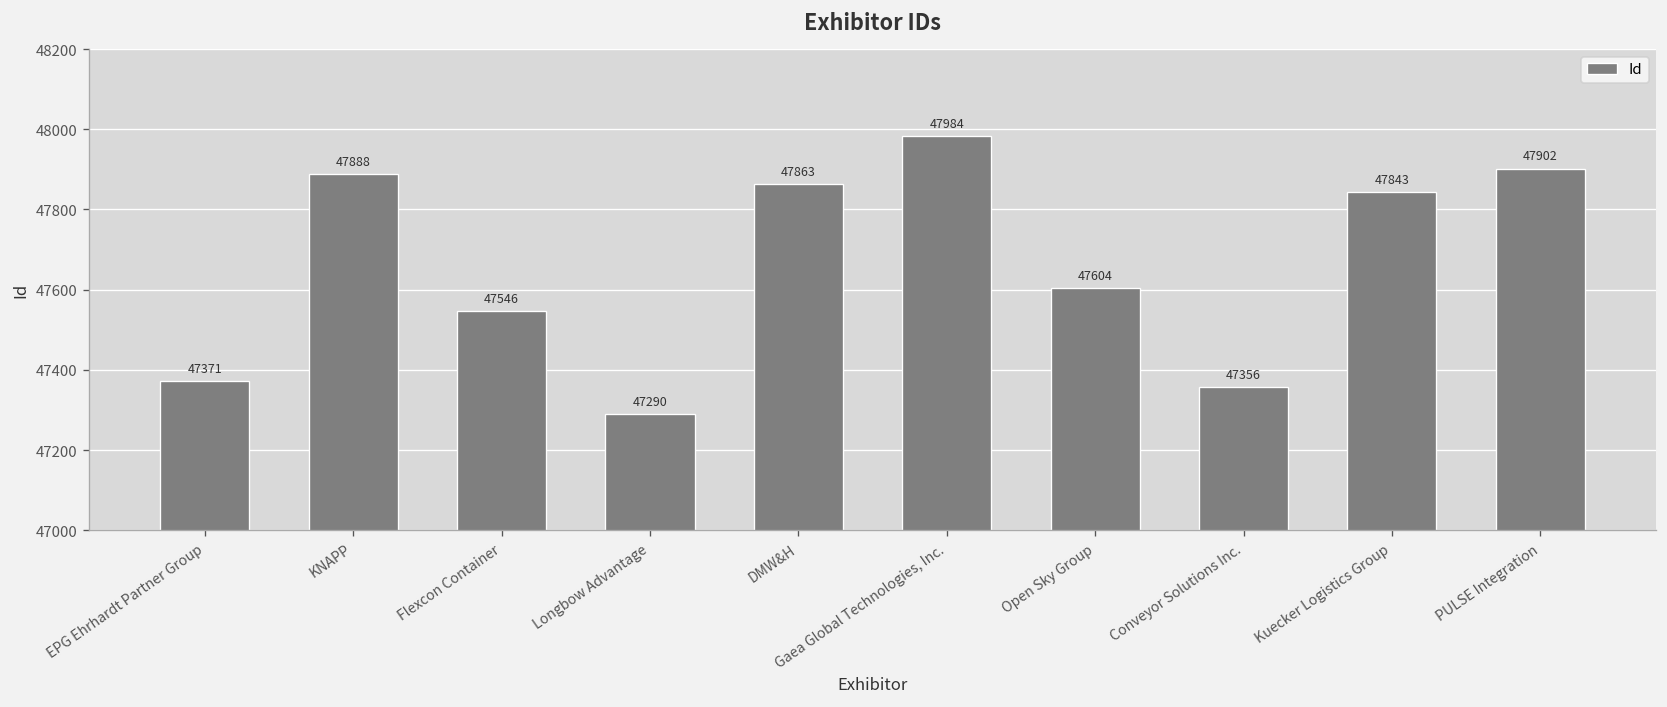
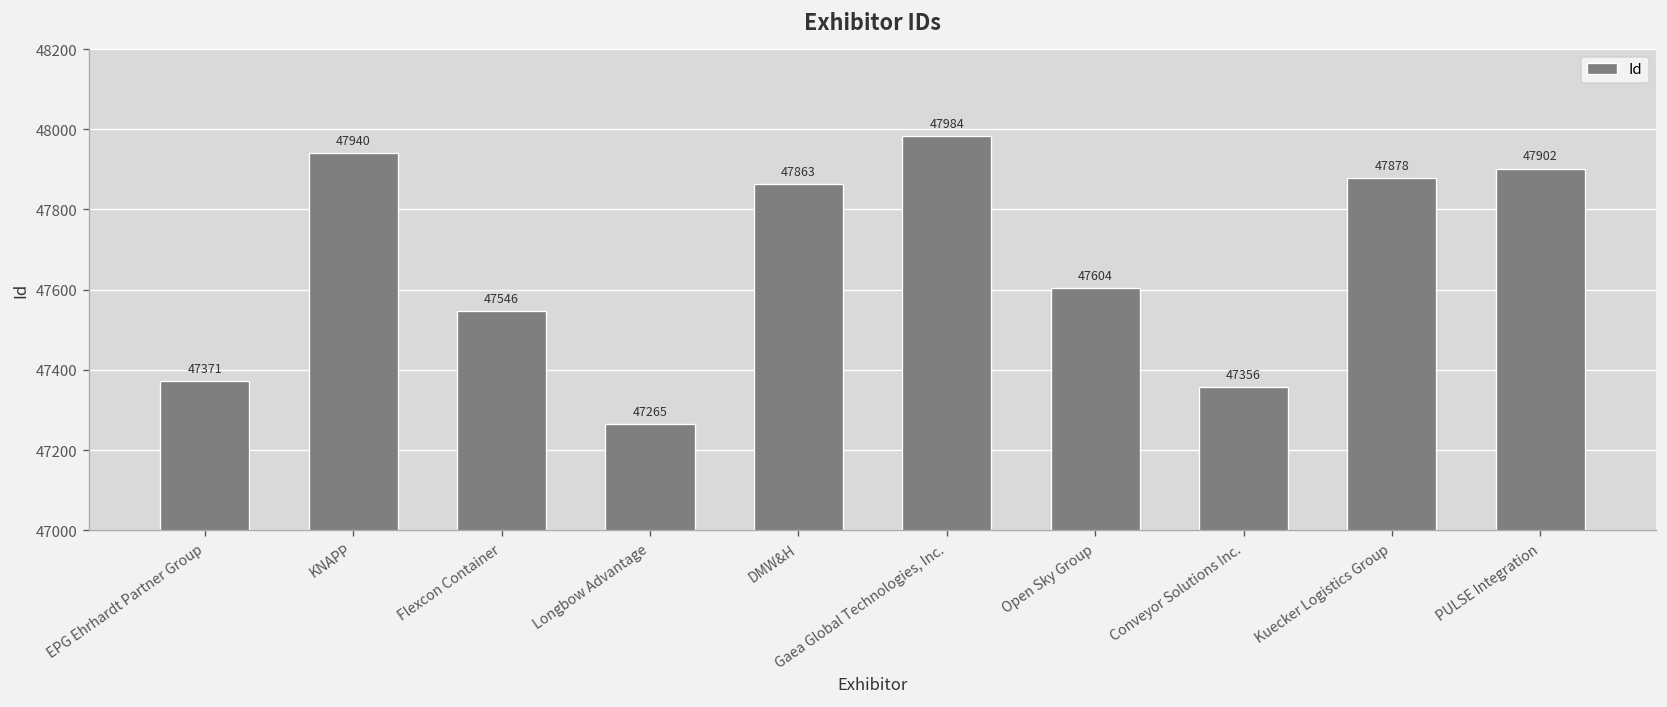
  {
    "EPG Ehrhardt Partner Group": 47371,
-   "KNAPP": 47888,
+   "KNAPP": 47940,
    "Flexcon Container": 47546,
-   "Longbow Advantage": 47290,
+   "Longbow Advantage": 47265,
    "DMW&H": 47863,
    "Gaea Global Technologies, Inc.": 47984,
    "Open Sky Group": 47604,
    "Conveyor Solutions Inc.": 47356,
-   "Kuecker Logistics Group": 47843,
+   "Kuecker Logistics Group": 47878,
    "PULSE Integration": 47902
  }
